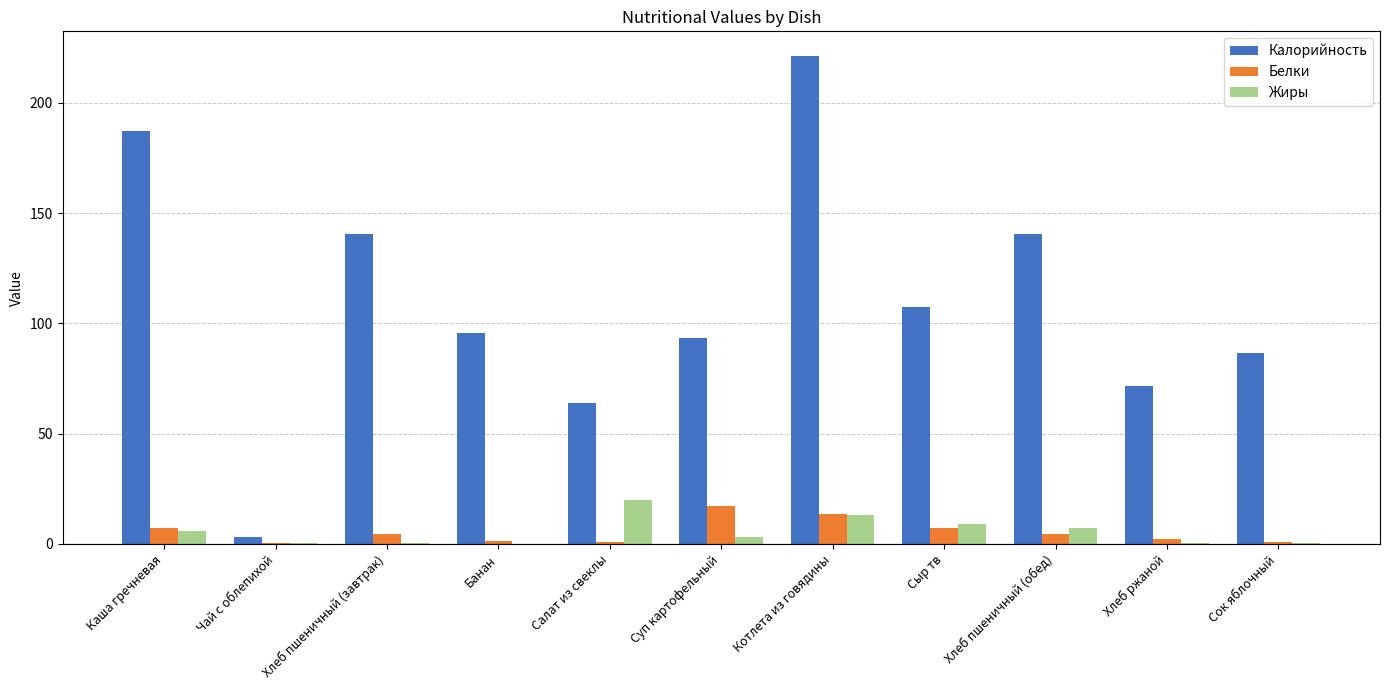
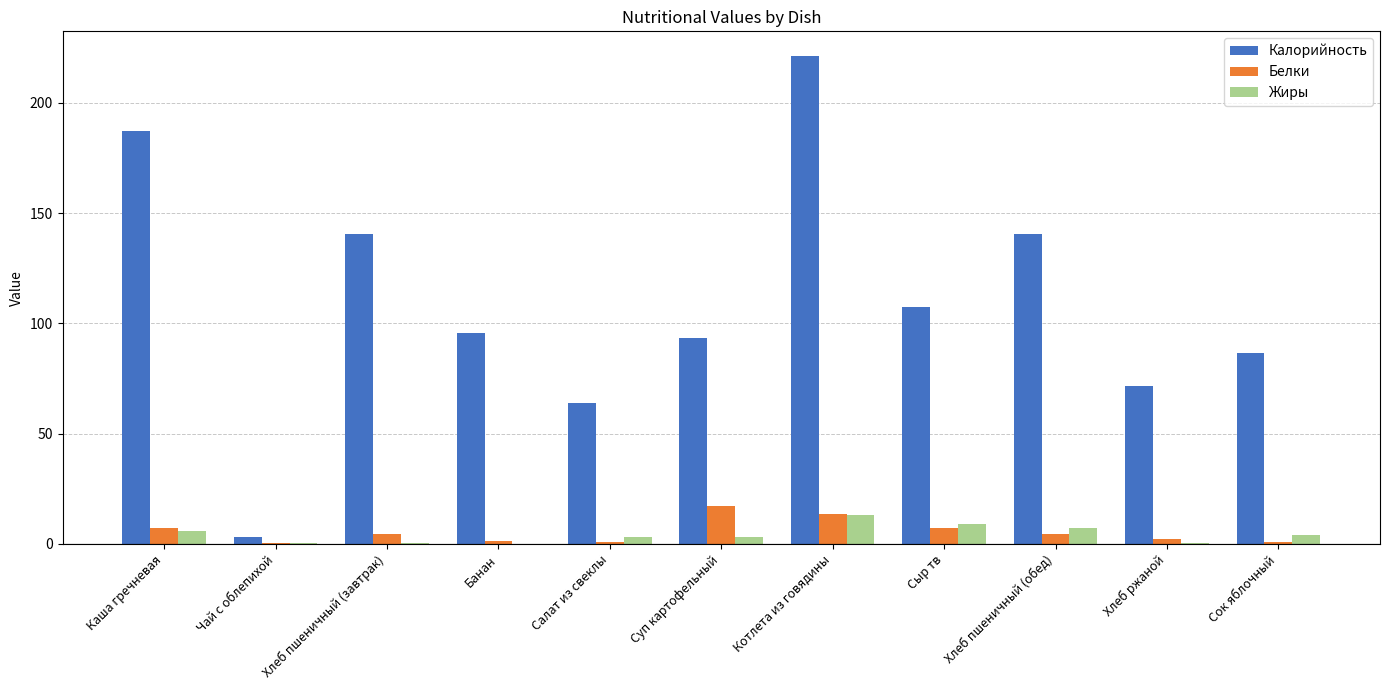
  {
    "Калорийность": {
      "Каша гречневая": 187,
      "Чай с облепихой": 3,
      "Хлеб пшеничный (завтрак)": 141,
      "Банан": 96,
      "Салат из свеклы": 64,
      "Суп картофельный": 94,
      "Котлета из говядины": 221,
      "Сыр тв": 108,
      "Хлеб пшеничный (обед)": 141,
      "Хлеб ржаной": 71,
      "Сок яблочный": 87
    },
    "Белки": {
      "Каша гречневая": 7,
      "Хлеб пшеничный (завтрак)": 5,
      "Банан": 2,
      "Суп картофельный": 17,
      "Котлета из говядины": 14,
      "Сыр тв": 7,
      "Хлеб пшеничный (обед)": 5,
      "Хлеб ржаной": 2
    },
    "Жиры": {
      "Каша гречневая": 6,
      "Банан": 0,
-     "Салат из свеклы": 20,
+     "Салат из свеклы": 3,
      "Суп картофельный": 3,
      "Котлета из говядины": 13,
      "Сыр тв": 9,
      "Хлеб пшеничный (обед)": 7,
-     "Сок яблочный": 0
+     "Сок яблочный": 4
    }
  }
